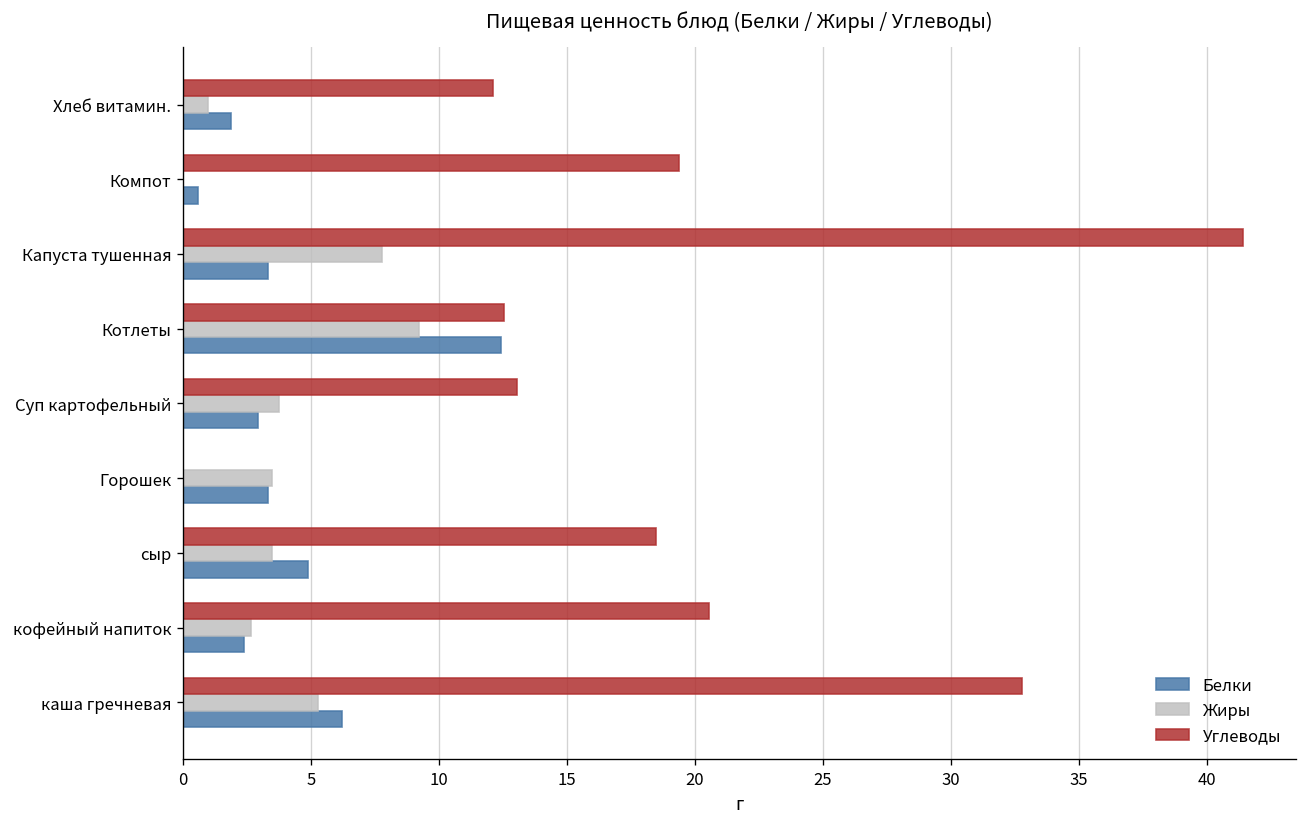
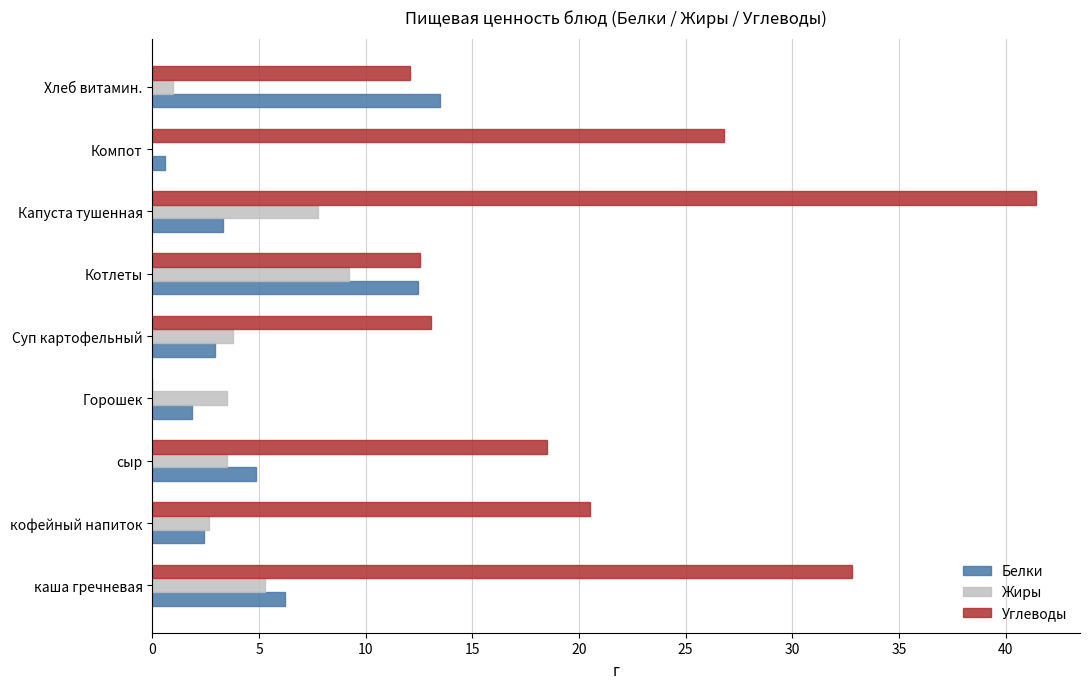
  {
    "Белки": {
-     "Хлеб витамин.": 1.9,
+     "Хлеб витамин.": 13.5,
      "Компот": 0.6,
      "Капуста тушенная": 3.3,
      "Котлеты": 12.4,
      "Суп картофельный": 2.9,
-     "Горошек": 3.3,
+     "Горошек": 1.9,
      "сыр": 4.9,
      "кофейный напиток": 2.4,
      "каша гречневая": 6.2
    },
    "Жиры": {
      "Хлеб витамин.": 1.0,
      "Компот": 0.0,
      "Капуста тушенная": 7.8,
      "Котлеты": 9.2,
      "Суп картофельный": 3.8,
      "Горошек": 3.5,
      "сыр": 3.5,
      "кофейный напиток": 2.7,
      "каша гречневая": 5.3
    },
    "Углеводы": {
      "Хлеб витамин.": 12.1,
-     "Компот": 19.4,
+     "Компот": 26.8,
      "Капуста тушенная": 41.4,
      "Котлеты": 12.6,
      "Суп картофельный": 13.1,
      "Горошек": 0.0,
      "сыр": 18.5,
      "кофейный напиток": 20.5,
      "каша гречневая": 32.8
    }
  }
